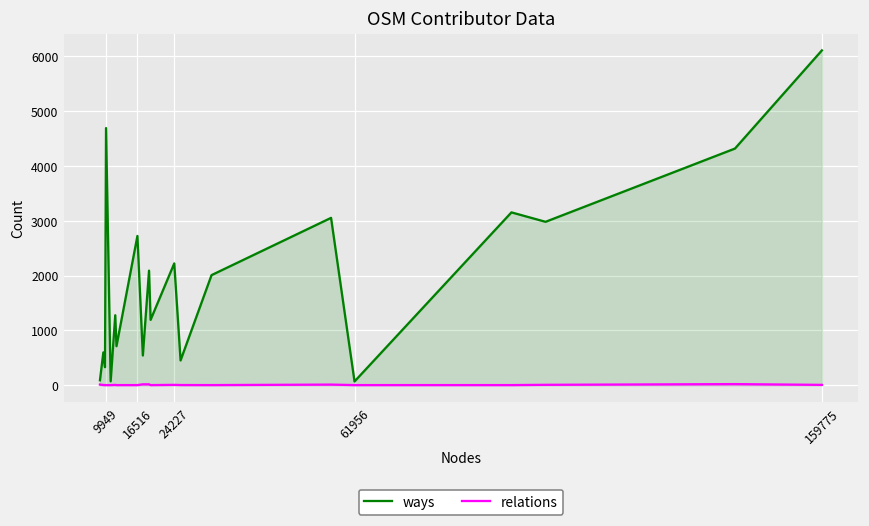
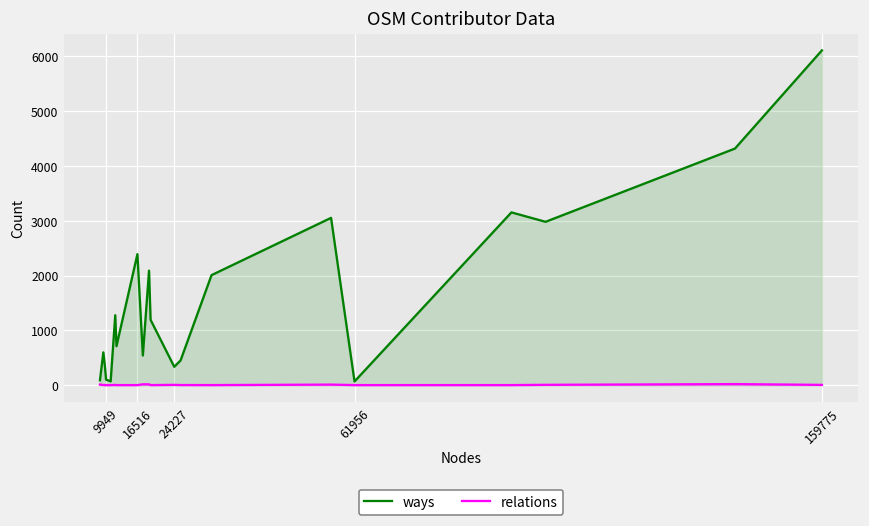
  {
    "ways": {
-     "9949": 4700,
-     "16516": 2700,
-     "24227": 2200,
+     "9949": 100,
+     "16516": 2400,
+     "24227": 300,
      "61956": 100,
      "159775": 6100
    },
    "relations": {
      "9949": 0,
      "16516": 0,
      "24227": 0,
      "61956": 0,
      "159775": 0
    }
  }
